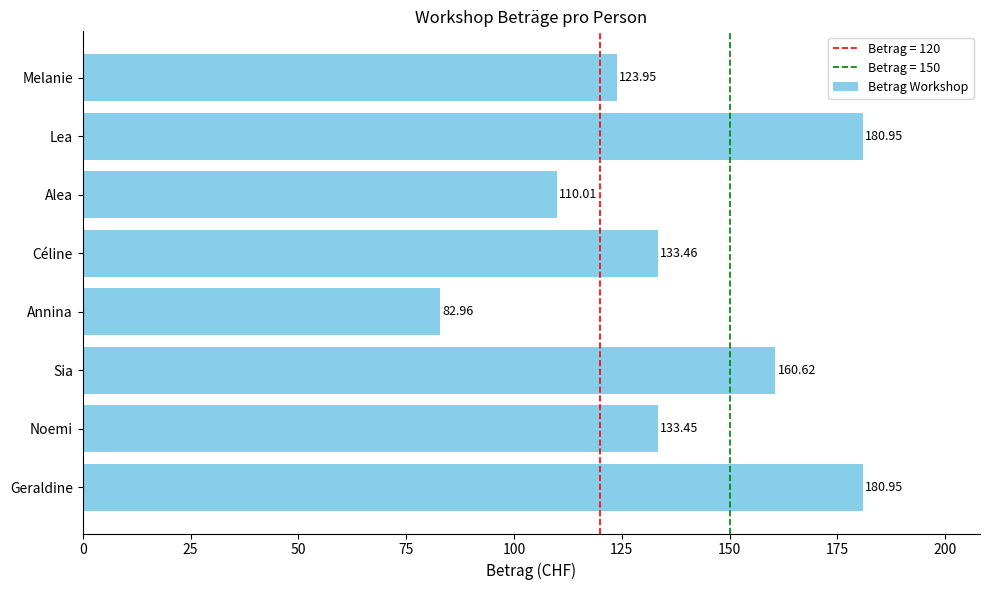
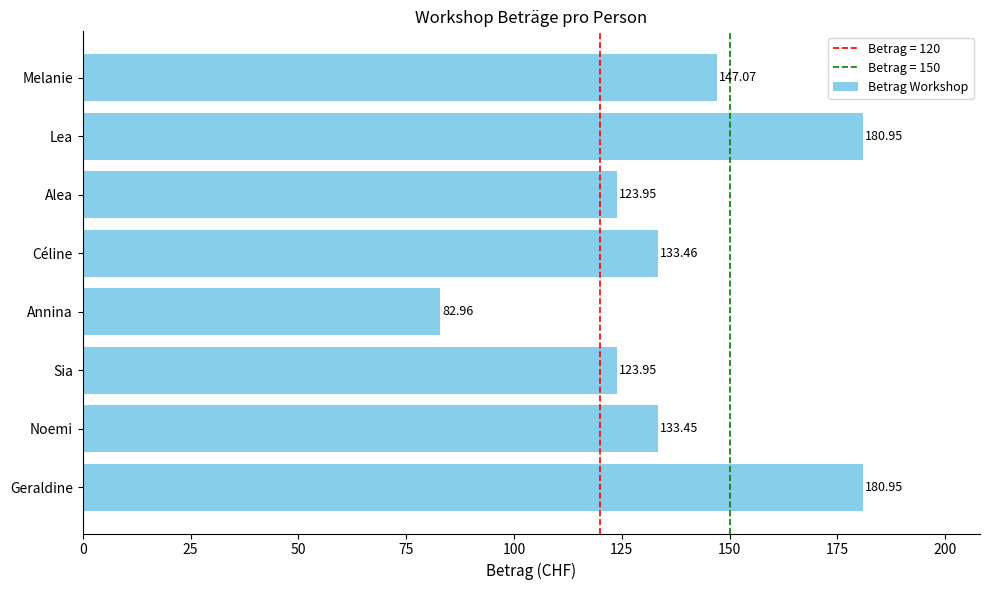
  {
-   "Melanie": 123.95,
+   "Melanie": 147.07,
    "Lea": 180.95,
-   "Alea": 110.01,
+   "Alea": 123.95,
    "Céline": 133.46,
    "Annina": 82.96,
-   "Sia": 160.62,
+   "Sia": 123.95,
    "Noemi": 133.45,
    "Geraldine": 180.95
  }
